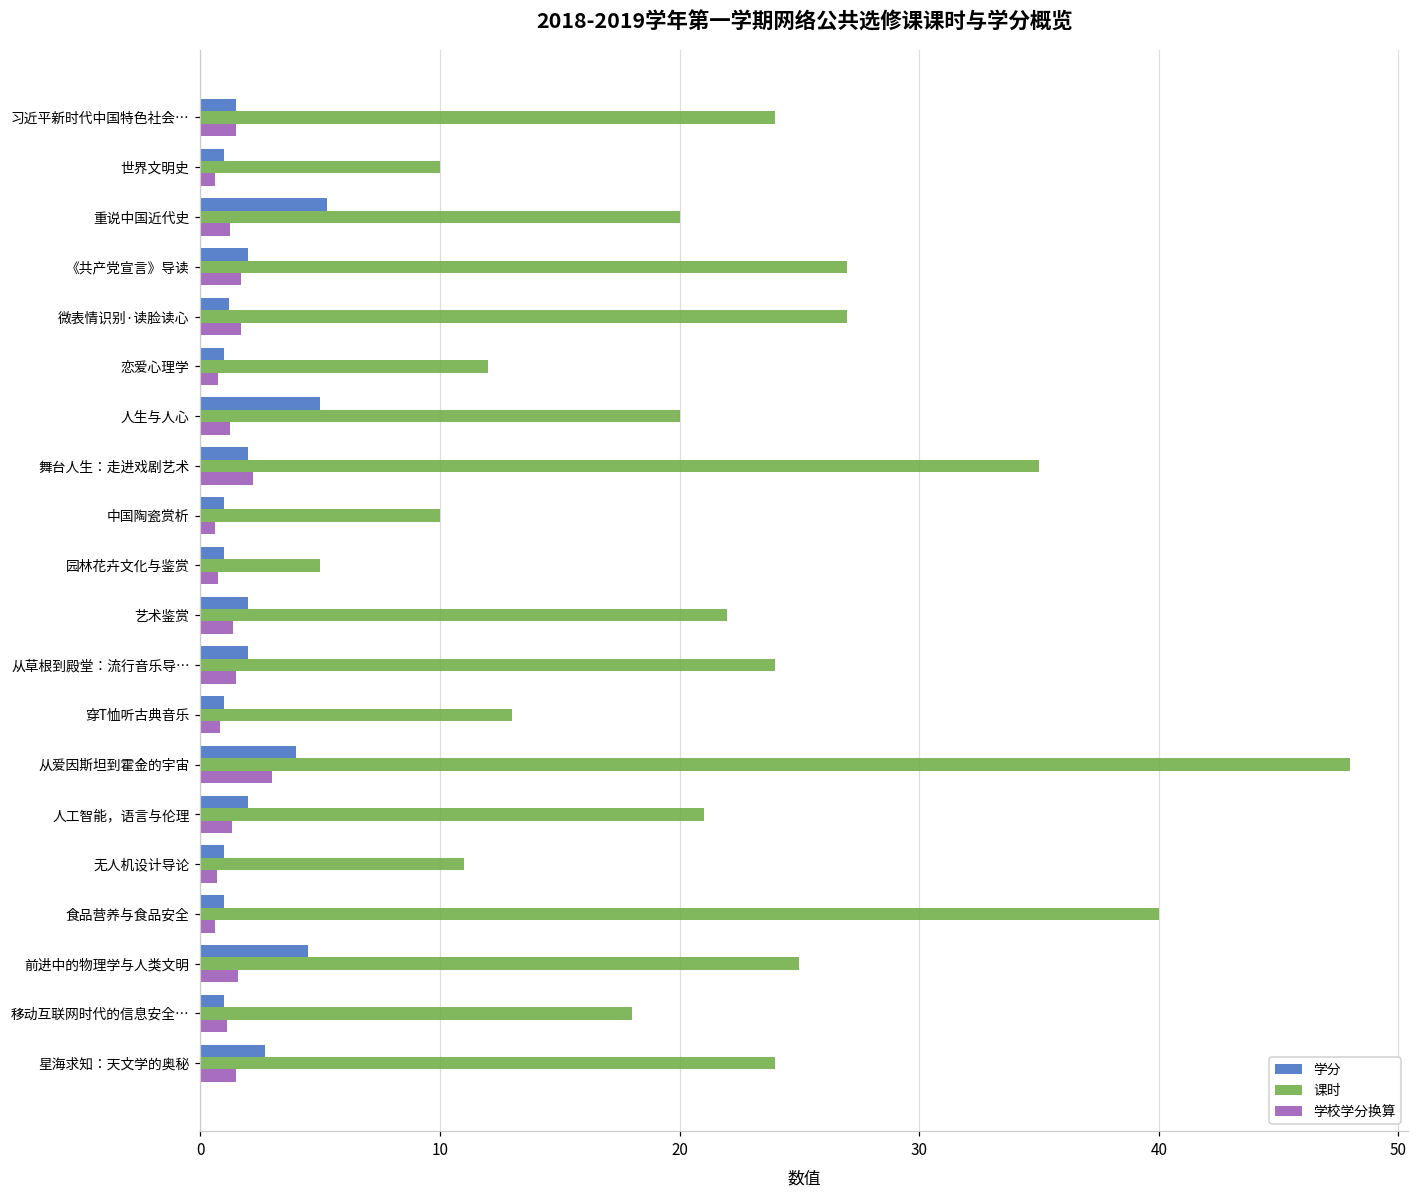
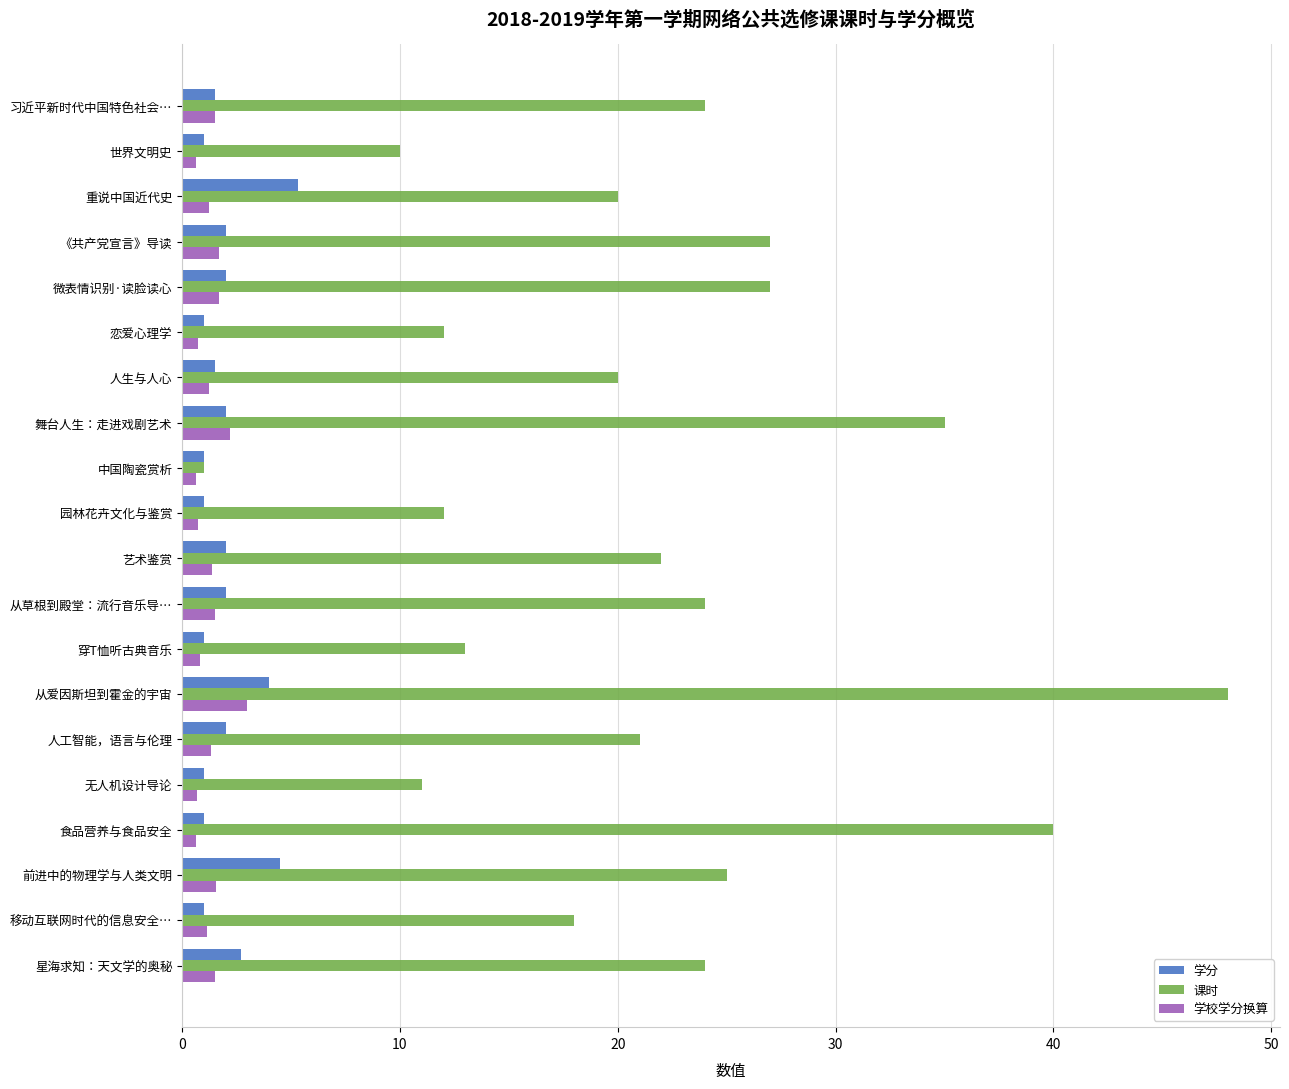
  {
    "学分": {
      "习近平新时代中国特色社会…": 1.5,
      "世界文明史": 1.0,
      "重说中国近代史": 5.3,
      "《共产党宣言》导读": 2.0,
-     "微表情识别·读脸读心": 1.2,
+     "微表情识别·读脸读心": 2.0,
      "恋爱心理学": 1.0,
-     "人生与人心": 5.0,
+     "人生与人心": 1.5,
      "舞台人生：走进戏剧艺术": 2.0,
      "中国陶瓷赏析": 1.0,
      "园林花卉文化与鉴赏": 1.0,
      "艺术鉴赏": 2.0,
      "从草根到殿堂：流行音乐导…": 2.0,
      "穿T恤听古典音乐": 1.0,
      "从爱因斯坦到霍金的宇宙": 4.0,
      "人工智能，语言与伦理": 2.0,
      "无人机设计导论": 1.0,
      "食品营养与食品安全": 1.0,
      "前进中的物理学与人类文明": 4.5,
      "移动互联网时代的信息安全…": 1.0,
      "星海求知：天文学的奥秘": 2.7
    },
    "课时": {
      "习近平新时代中国特色社会…": 24,
      "世界文明史": 10,
      "重说中国近代史": 20,
      "《共产党宣言》导读": 27,
      "微表情识别·读脸读心": 27,
      "恋爱心理学": 12,
      "人生与人心": 20,
      "舞台人生：走进戏剧艺术": 35,
-     "中国陶瓷赏析": 10,
-     "园林花卉文化与鉴赏": 5,
+     "中国陶瓷赏析": 1,
+     "园林花卉文化与鉴赏": 12,
      "艺术鉴赏": 22,
      "从草根到殿堂：流行音乐导…": 24,
      "穿T恤听古典音乐": 13,
      "从爱因斯坦到霍金的宇宙": 48,
      "人工智能，语言与伦理": 21,
      "无人机设计导论": 11,
      "食品营养与食品安全": 40,
      "前进中的物理学与人类文明": 25,
      "移动互联网时代的信息安全…": 18,
      "星海求知：天文学的奥秘": 24
    },
    "学校学分换算": {
      "习近平新时代中国特色社会…": 1.5,
      "世界文明史": 0.6,
      "重说中国近代史": 1.3,
      "《共产党宣言》导读": 1.7,
      "微表情识别·读脸读心": 1.7,
      "恋爱心理学": 0.8,
      "人生与人心": 1.3,
      "舞台人生：走进戏剧艺术": 2.2,
      "中国陶瓷赏析": 0.6,
      "园林花卉文化与鉴赏": 0.8,
      "艺术鉴赏": 1.4,
      "从草根到殿堂：流行音乐导…": 1.5,
      "穿T恤听古典音乐": 0.8,
      "从爱因斯坦到霍金的宇宙": 3.0,
      "人工智能，语言与伦理": 1.3,
      "无人机设计导论": 0.7,
      "食品营养与食品安全": 0.6,
      "前进中的物理学与人类文明": 1.6,
      "移动互联网时代的信息安全…": 1.1,
      "星海求知：天文学的奥秘": 1.5
    }
  }
